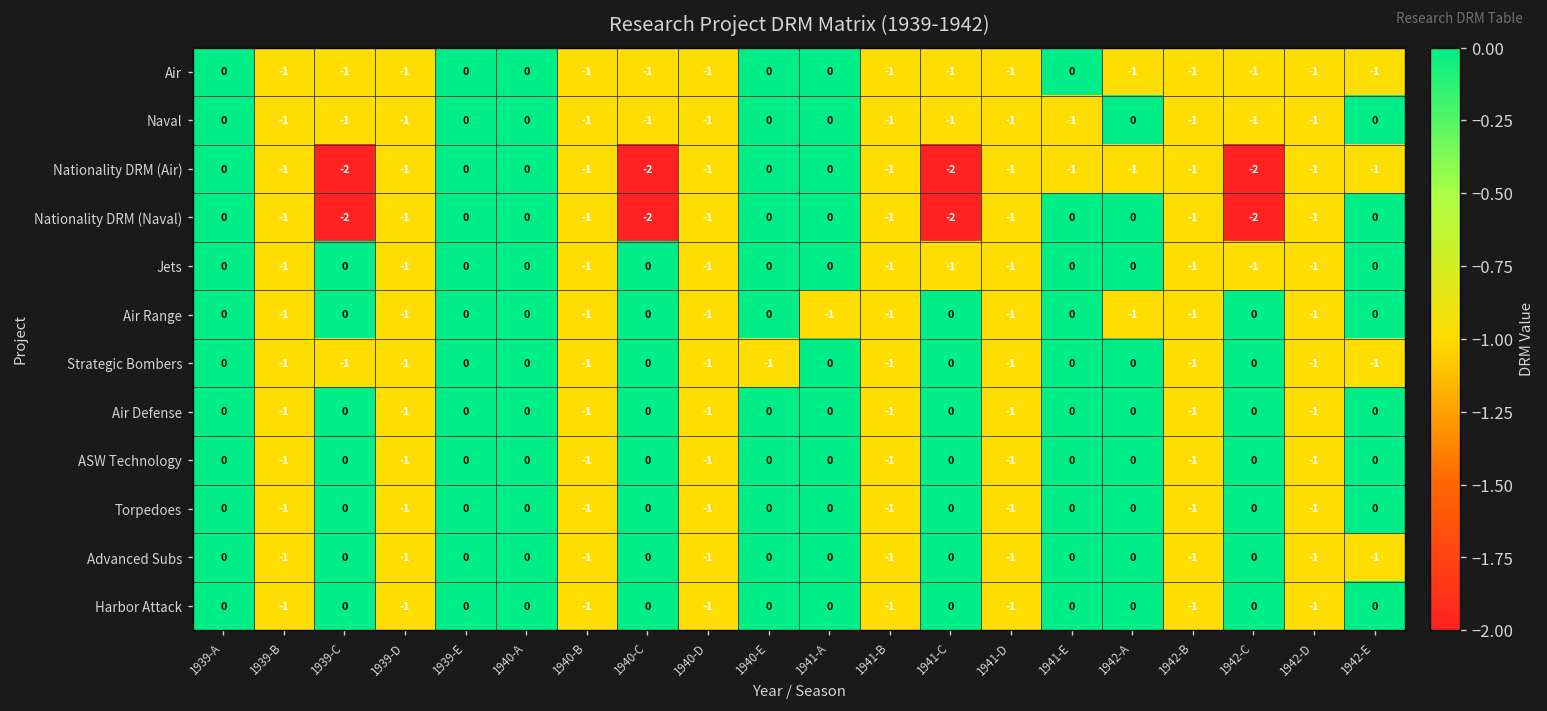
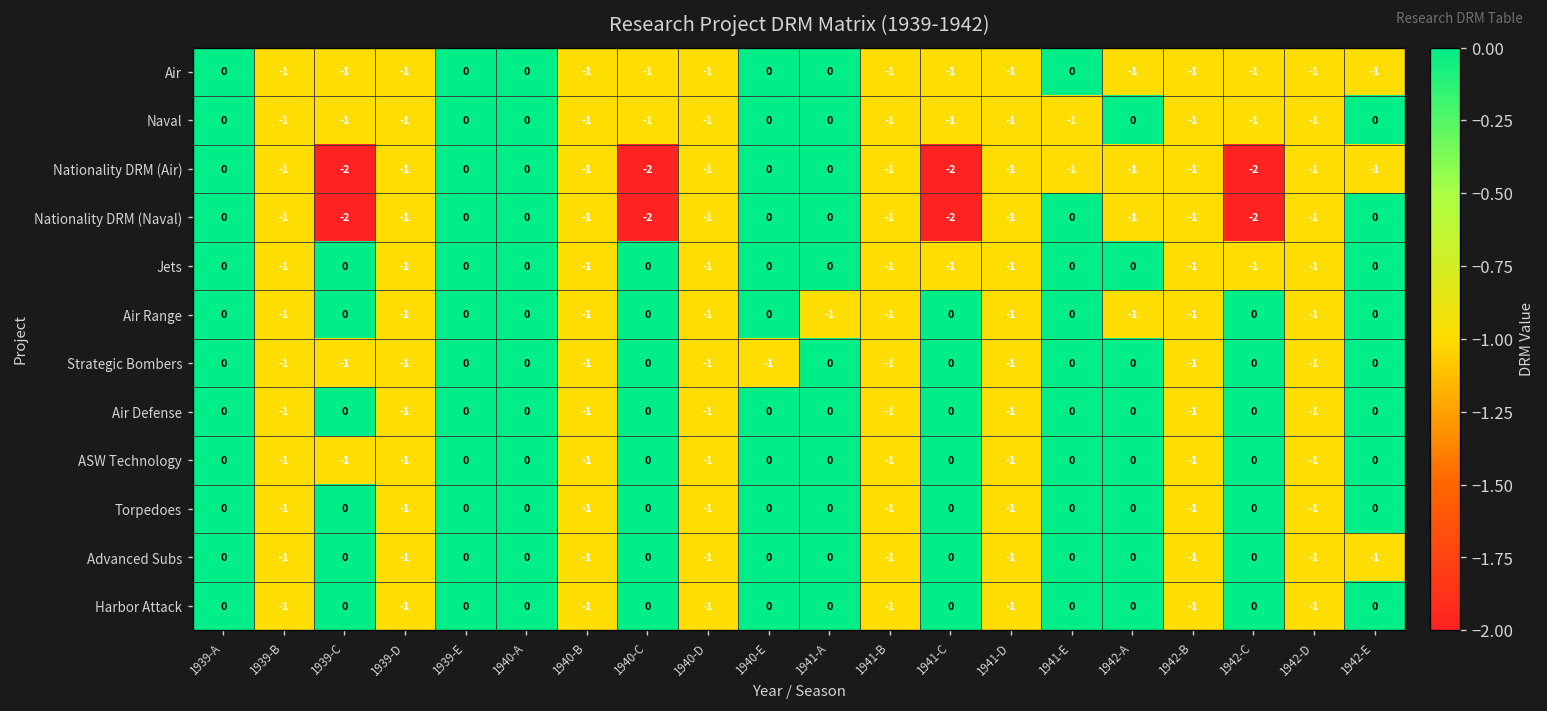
  {
    "Nationality DRM (Naval)": {
      "1939-A": 0,
      "1939-B": -1,
      "1939-C": -2,
      "1939-D": -1,
      "1939-E": 0,
      "1940-A": 0,
      "1940-B": -1,
      "1940-C": -2,
      "1940-D": -1,
      "1940-E": 0,
      "1941-A": 0,
      "1941-B": -1,
      "1941-C": -2,
      "1941-D": -1,
      "1941-E": 0,
-     "1942-A": 0,
+     "1942-A": -1,
      "1942-B": -1,
      "1942-C": -2,
      "1942-D": -1,
      "1942-E": 0
    },
    "Strategic Bombers": {
      "1939-A": 0,
      "1939-B": -1,
      "1939-C": -1,
      "1939-D": -1,
      "1939-E": 0,
      "1940-A": 0,
      "1940-B": -1,
      "1940-C": 0,
      "1940-D": -1,
      "1940-E": -1,
      "1941-A": 0,
      "1941-B": -1,
      "1941-C": 0,
      "1941-D": -1,
      "1941-E": 0,
      "1942-A": 0,
      "1942-B": -1,
      "1942-C": 0,
      "1942-D": -1,
-     "1942-E": -1
+     "1942-E": 0
    },
    "ASW Technology": {
      "1939-A": 0,
      "1939-B": -1,
-     "1939-C": 0,
+     "1939-C": -1,
      "1939-D": -1,
      "1939-E": 0,
      "1940-A": 0,
      "1940-B": -1,
      "1940-C": 0,
      "1940-D": -1,
      "1940-E": 0,
      "1941-A": 0,
      "1941-B": -1,
      "1941-C": 0,
      "1941-D": -1,
      "1941-E": 0,
      "1942-A": 0,
      "1942-B": -1,
      "1942-C": 0,
      "1942-D": -1,
      "1942-E": 0
    }
  }
